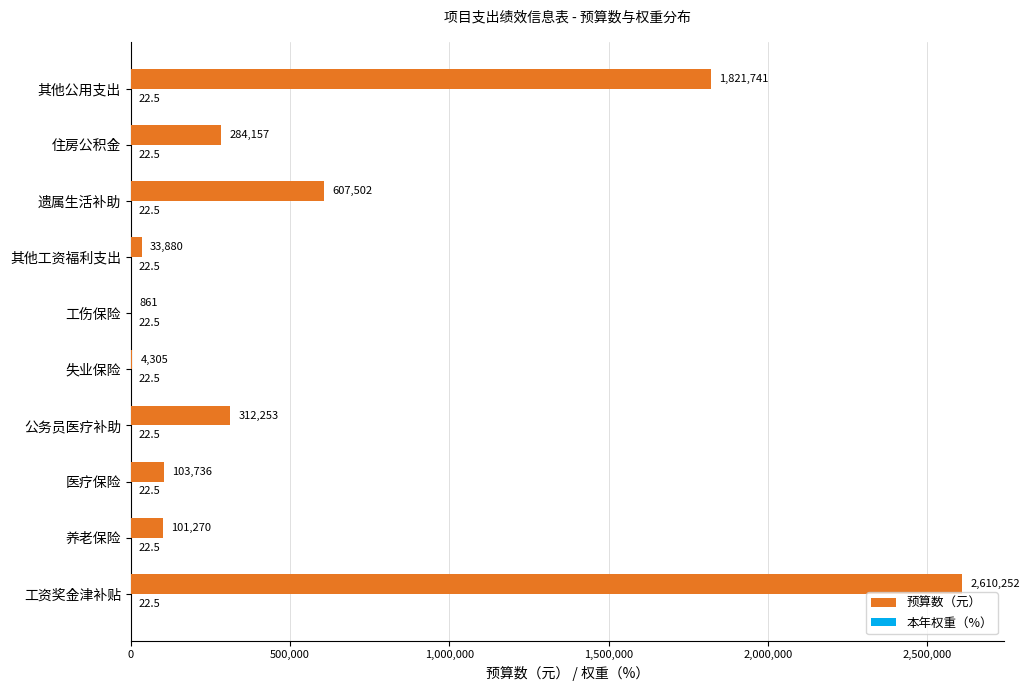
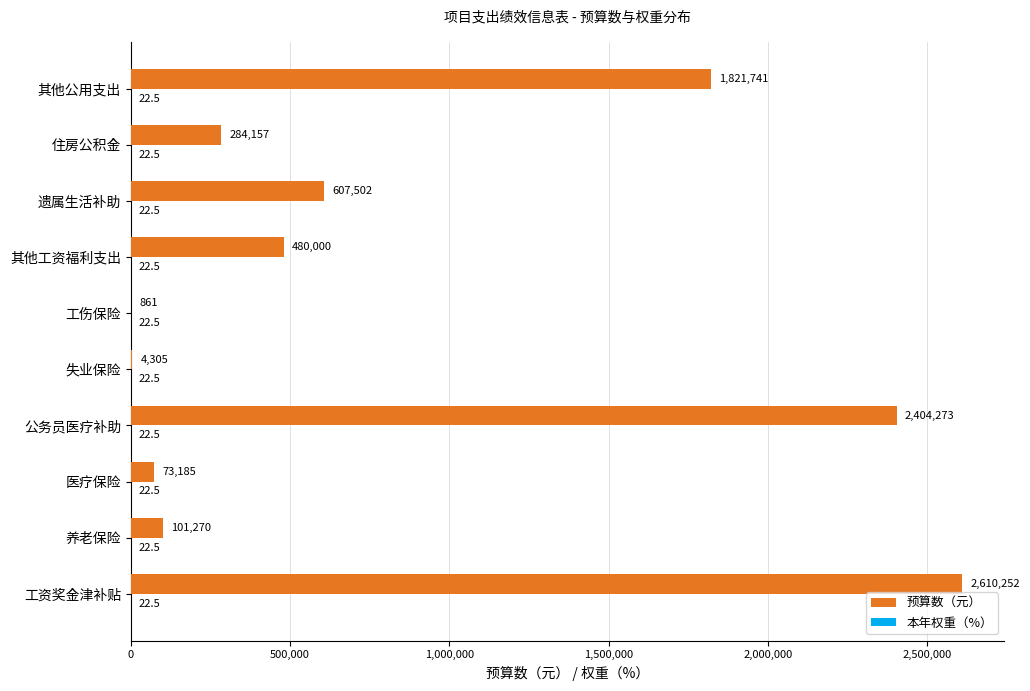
  {
    "预算数（元）": {
      "其他公用支出": "1,821,741",
      "住房公积金": "284,157",
      "遗属生活补助": "607,502",
-     "其他工资福利支出": "33,880",
+     "其他工资福利支出": "480,000",
      "工伤保险": "861",
      "失业保险": "4,305",
-     "公务员医疗补助": "312,253",
-     "医疗保险": "103,736",
+     "公务员医疗补助": "2,404,273",
+     "医疗保险": "73,185",
      "养老保险": "101,270",
      "工资奖金津补贴": "2,610,252"
    },
    "本年权重（%）": {
      "其他公用支出": "22.5",
      "住房公积金": "22.5",
      "遗属生活补助": "22.5",
      "其他工资福利支出": "22.5",
      "工伤保险": "22.5",
      "失业保险": "22.5",
      "公务员医疗补助": "22.5",
      "医疗保险": "22.5",
      "养老保险": "22.5",
      "工资奖金津补贴": "22.5"
    }
  }
